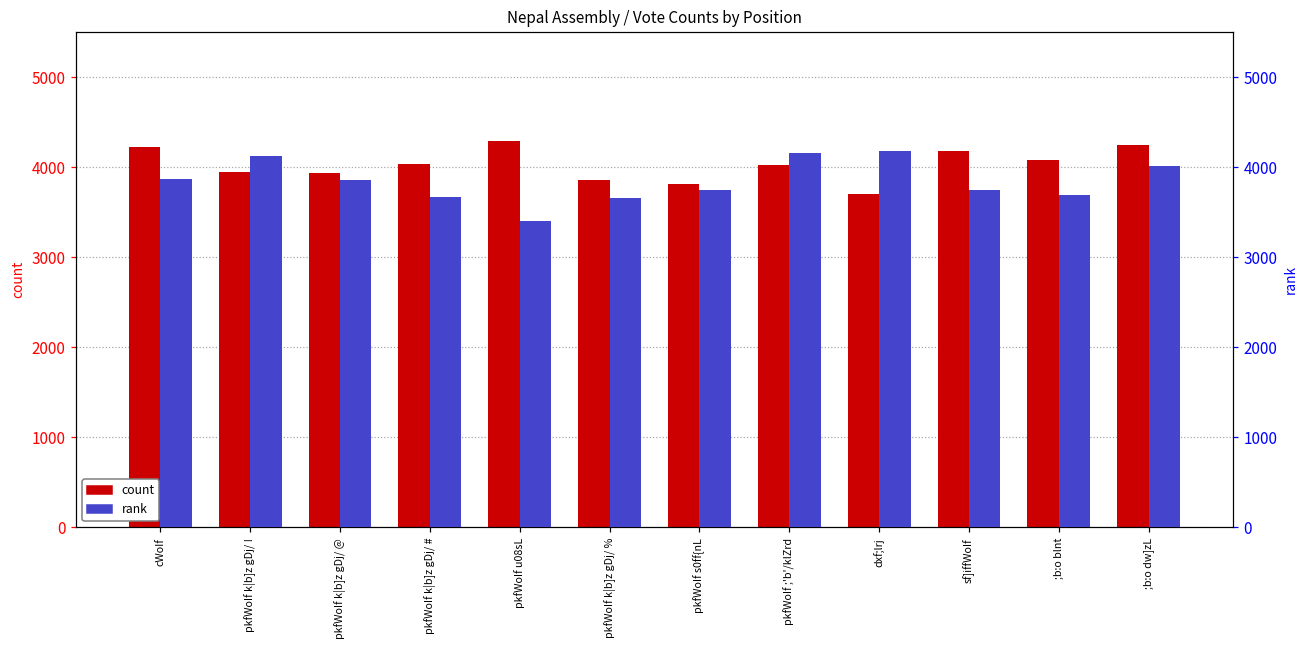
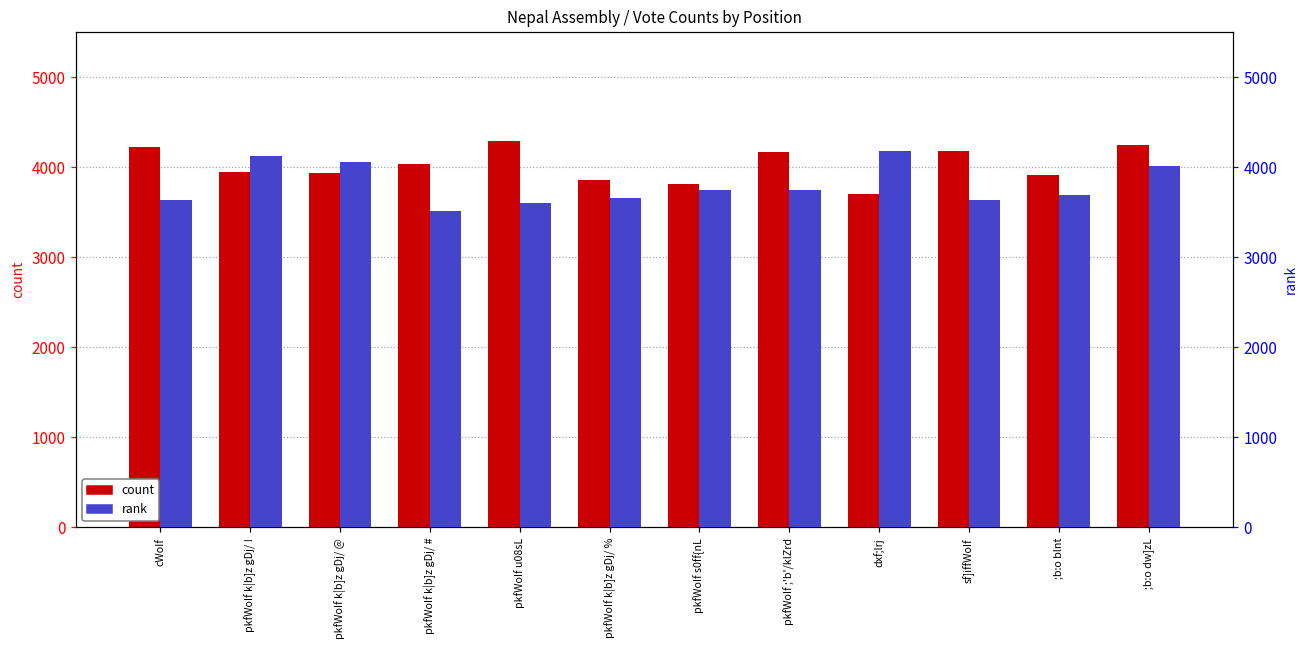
  {
    "count": {
      "cWoIf": 4200,
      "pkfWoIf k|b]z gDj/ !": 3900,
      "pkfWoIf k|b]z gDj/ @": 3900,
      "pkfWoIf k|b]z gDj/ #": 4000,
      "pkfWoIf u08sL": 4300,
      "pkfWoIf k|b]z gDj/ %": 3900,
      "pkfWoIf s0ff{nL": 3800,
-     "pkfWoIf ;'b'/klZrd": 4000,
+     "pkfWoIf ;'b'/klZrd": 4200,
      "dxf;lrj": 3700,
      "sf]iffWoIf": 4200,
-     ";b:o blnt": 4100,
+     ";b:o blnt": 3900,
      ";b:o dw]zL": 4200
    },
    "rank": {
-     "cWoIf": 3900,
+     "cWoIf": 3600,
      "pkfWoIf k|b]z gDj/ !": 4100,
-     "pkfWoIf k|b]z gDj/ @": 3900,
-     "pkfWoIf k|b]z gDj/ #": 3700,
-     "pkfWoIf u08sL": 3400,
+     "pkfWoIf k|b]z gDj/ @": 4100,
+     "pkfWoIf k|b]z gDj/ #": 3500,
+     "pkfWoIf u08sL": 3600,
      "pkfWoIf k|b]z gDj/ %": 3700,
      "pkfWoIf s0ff{nL": 3800,
-     "pkfWoIf ;'b'/klZrd": 4200,
+     "pkfWoIf ;'b'/klZrd": 3700,
      "dxf;lrj": 4200,
-     "sf]iffWoIf": 3700,
+     "sf]iffWoIf": 3600,
      ";b:o blnt": 3700,
      ";b:o dw]zL": 4000
    }
  }
